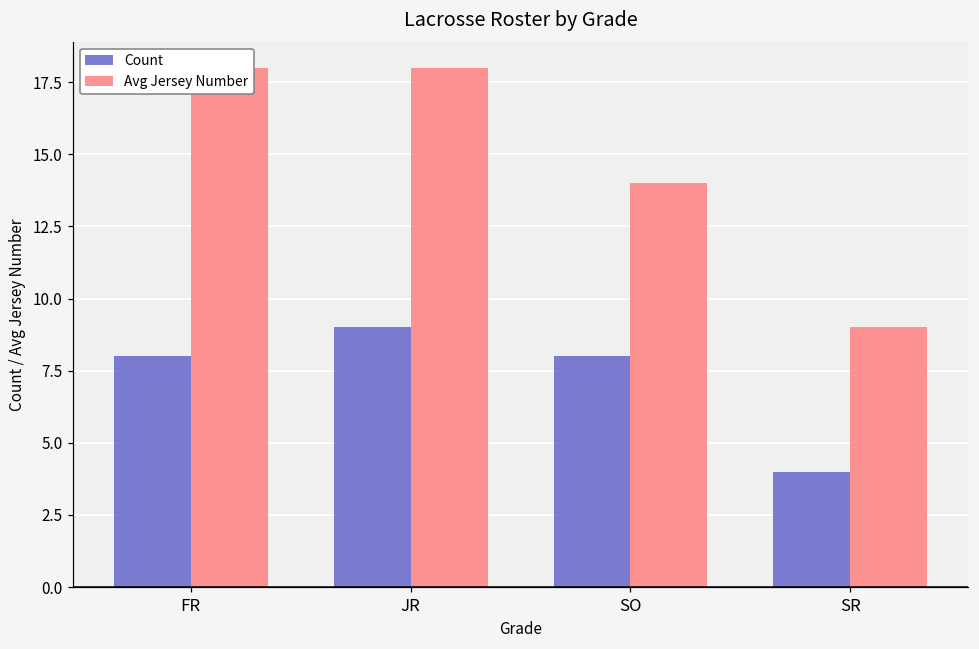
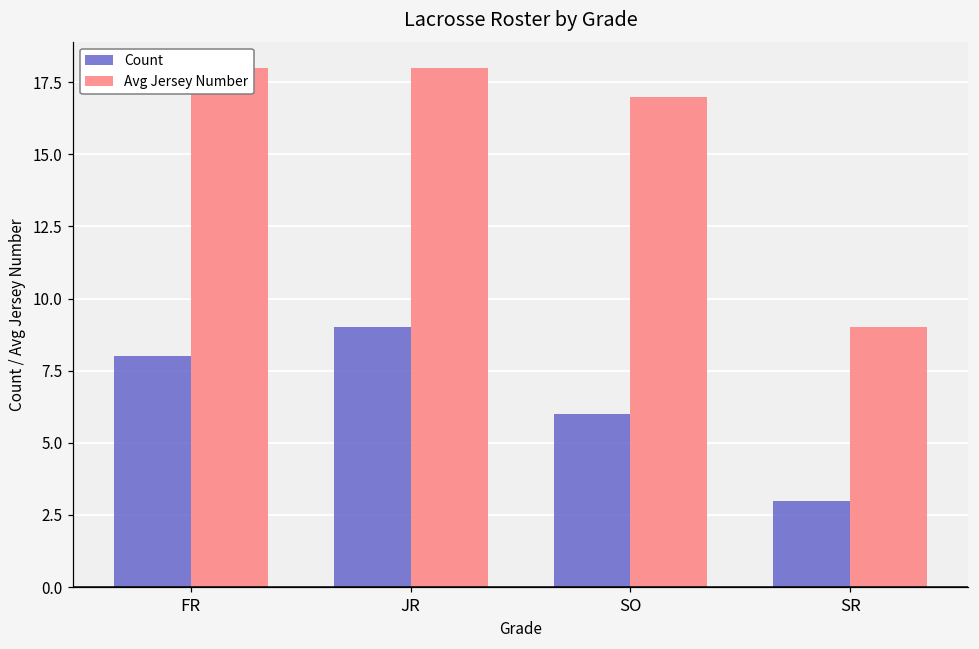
  {
    "Count": {
      "FR": 8,
      "JR": 9,
-     "SO": 8,
-     "SR": 4
+     "SO": 6,
+     "SR": 3
    },
    "Avg Jersey Number": {
      "JR": 18,
-     "SO": 14,
+     "SO": 17,
      "SR": 9
    }
  }
